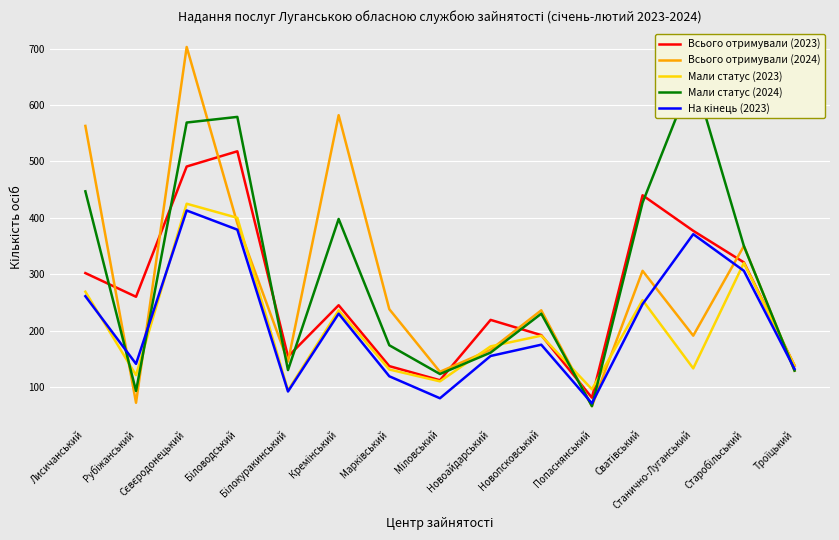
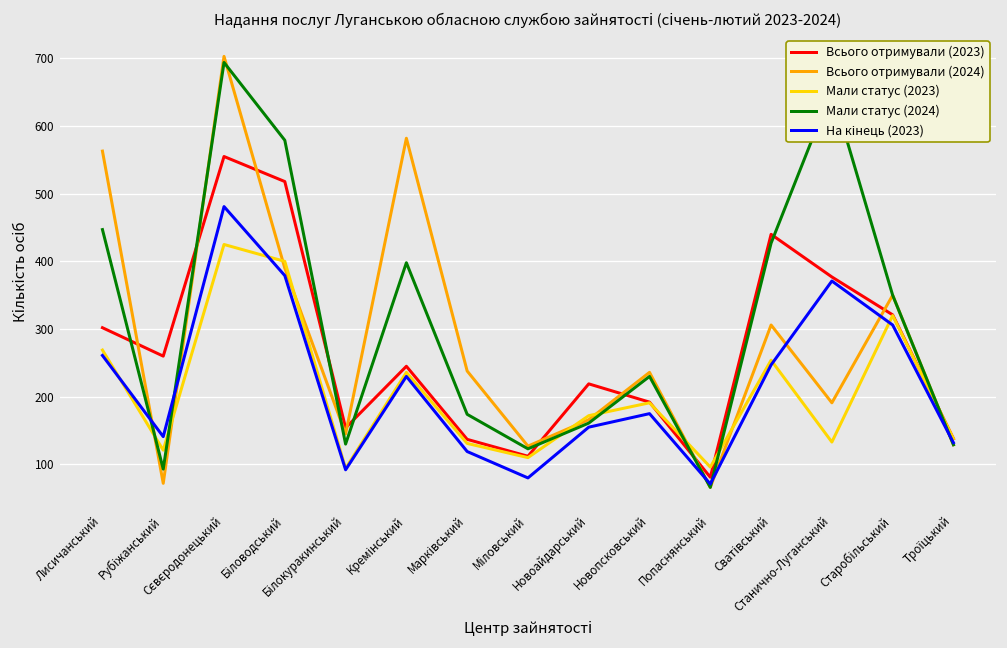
  {
    "Всього отримували (2023)": {
      "Лисичанський": 300,
      "Рубіжанський": 260,
-     "Сєвєродонецький": 490,
+     "Сєвєродонецький": 560,
      "Біловодський": 520,
      "Білокуракинський": 150,
      "Кремінський": 250,
      "Марківський": 140,
      "Новоайдарський": 220,
      "Попаснянський": 80,
      "Сватівський": 440,
      "Станично-Луганський": 380
    },
    "Мали статус (2024)": {
      "Лисичанський": 450,
      "Рубіжанський": 90,
-     "Сєвєродонецький": 570,
+     "Сєвєродонецький": 690,
      "Біловодський": 580,
      "Білокуракинський": 130,
      "Кремінський": 400,
      "Марківський": 170,
      "Новоайдарський": 160,
      "Новопсковський": 230,
      "Сватівський": 430
    },
    "На кінець (2023)": {
      "Лисичанський": 260,
      "Рубіжанський": 140,
-     "Сєвєродонецький": 410,
+     "Сєвєродонецький": 480,
      "Біловодський": 380,
      "Кремінський": 230,
      "Марківський": 120,
      "Міловський": 80,
      "Новоайдарський": 160,
      "Новопсковський": 180,
      "Попаснянський": 70,
      "Сватівський": 250,
      "Станично-Луганський": 370,
      "Старобільський": 310
    }
  }
